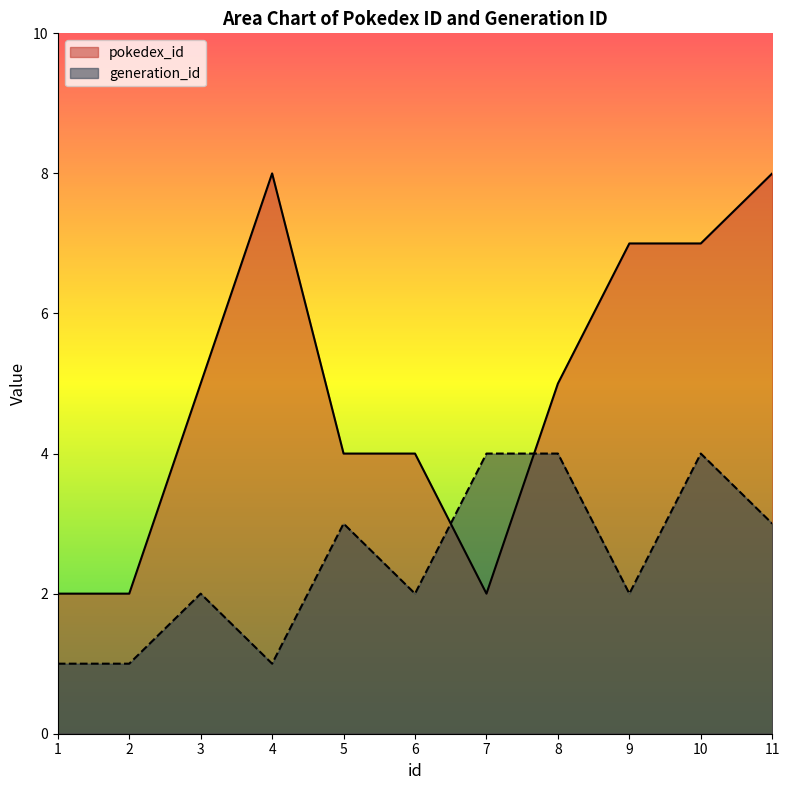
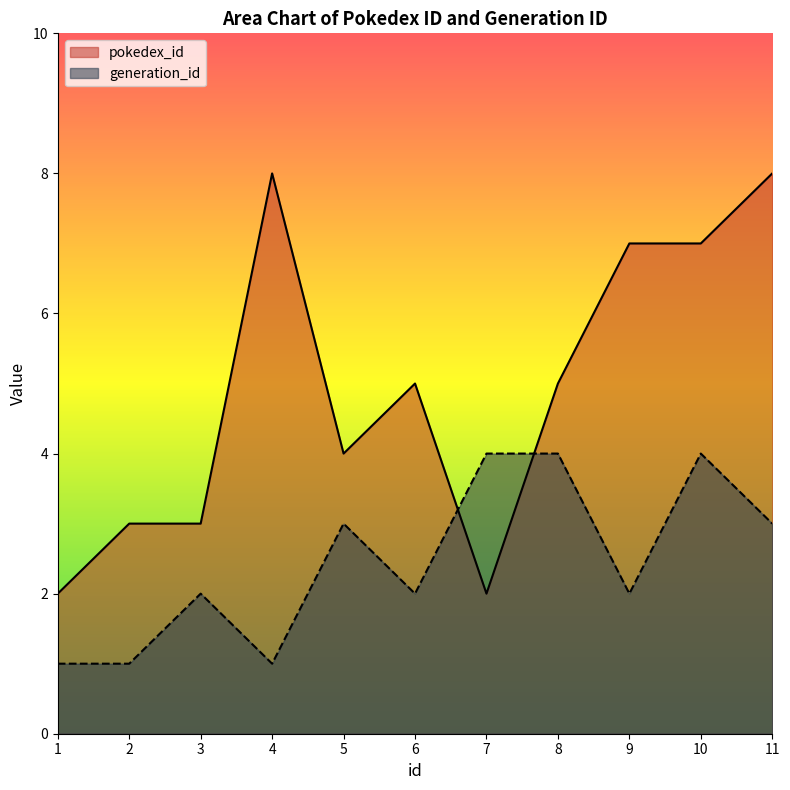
  {
    "pokedex_id": {
      "1": 2,
-     "2": 2,
-     "3": 5,
+     "2": 3,
+     "3": 3,
      "4": 8,
      "5": 4,
-     "6": 4,
+     "6": 5,
      "7": 2,
      "8": 5,
      "9": 7,
      "10": 7,
      "11": 8
    },
    "generation_id": {
      "1": 1,
      "2": 1,
      "3": 2,
      "4": 1,
      "5": 3,
      "6": 2,
      "7": 4,
      "8": 4,
      "9": 2,
      "10": 4,
      "11": 3
    }
  }
